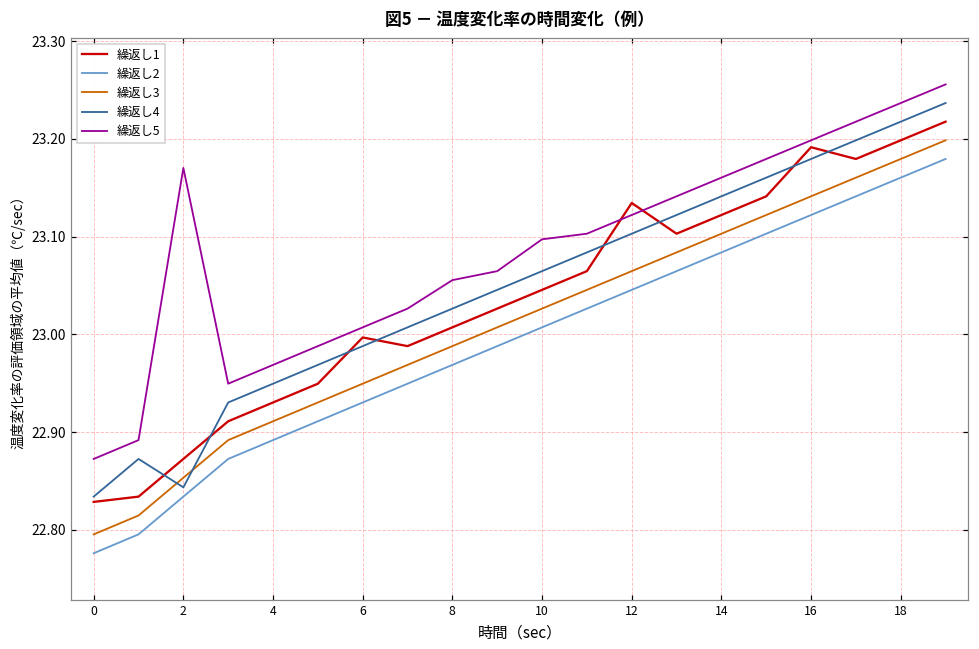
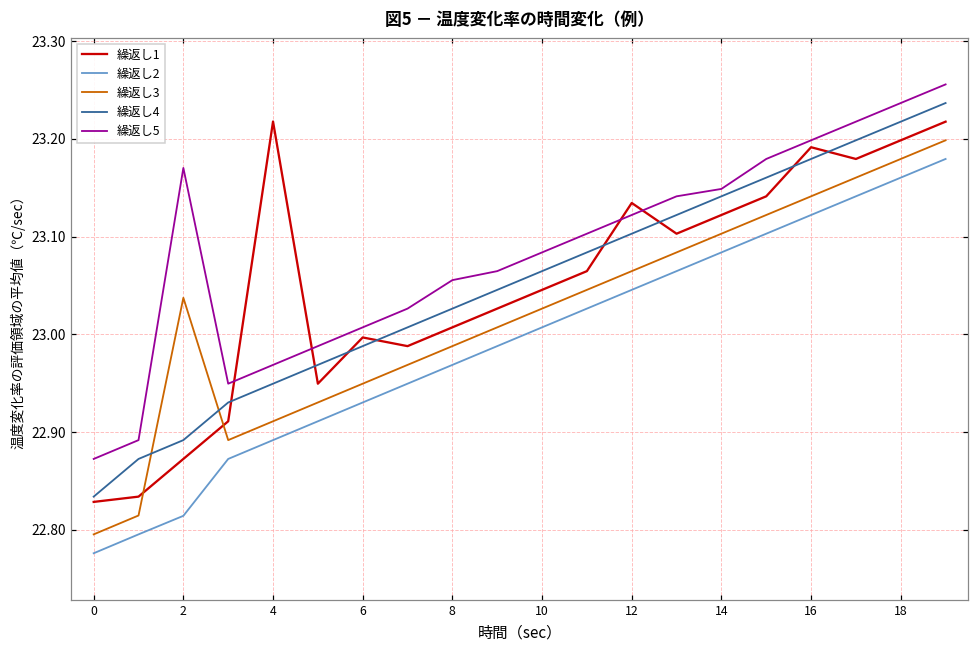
  {
    "繰返し1": {
      "0": 22.83,
      "2": 22.87,
-     "4": 22.93,
+     "4": 23.22,
      "6": 23.00,
      "8": 23.01,
      "10": 23.05,
      "12": 23.13,
      "14": 23.12,
      "16": 23.19,
      "18": 23.20
    },
    "繰返し2": {
      "0": 22.78,
-     "2": 22.83,
+     "2": 22.81,
      "4": 22.89,
      "6": 22.93,
      "8": 22.97,
      "10": 23.01,
      "12": 23.05,
      "14": 23.08,
      "16": 23.12,
      "18": 23.16
    },
    "繰返し3": {
      "0": 22.80,
-     "2": 22.85,
+     "2": 23.04,
      "4": 22.91,
      "6": 22.95,
      "8": 22.99,
      "10": 23.03,
      "12": 23.06,
      "14": 23.10,
      "16": 23.14,
      "18": 23.18
    },
    "繰返し4": {
      "0": 22.83,
-     "2": 22.84,
+     "2": 22.89,
      "4": 22.95,
      "6": 22.99,
      "8": 23.03,
      "10": 23.06,
      "12": 23.10,
      "14": 23.14,
      "16": 23.18,
      "18": 23.22
    },
    "繰返し5": {
      "0": 22.87,
      "2": 23.17,
      "4": 22.97,
      "6": 23.01,
      "8": 23.06,
-     "10": 23.10,
+     "10": 23.08,
      "12": 23.12,
-     "14": 23.16,
+     "14": 23.15,
      "16": 23.20,
      "18": 23.24
    }
  }
